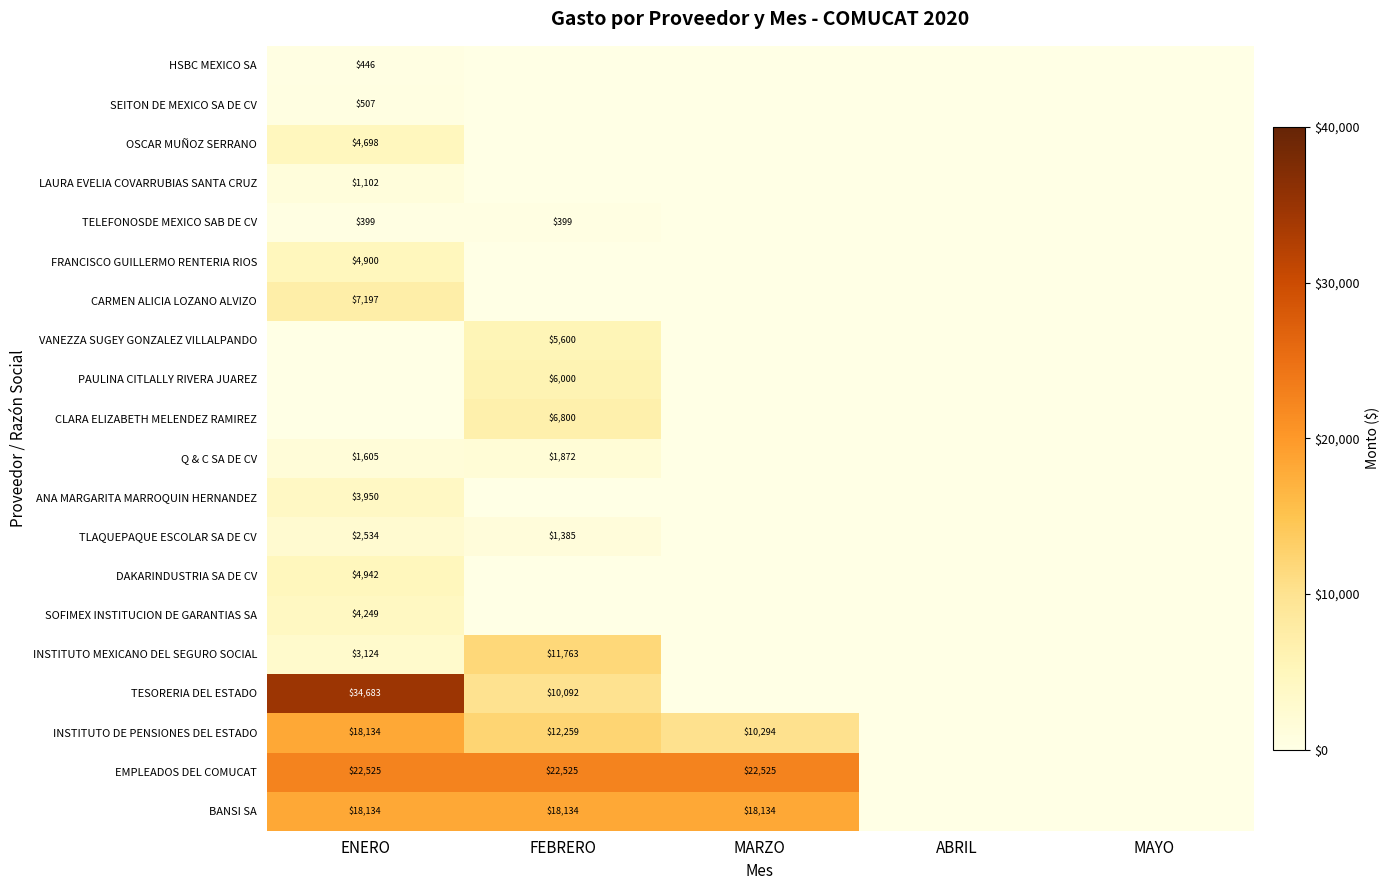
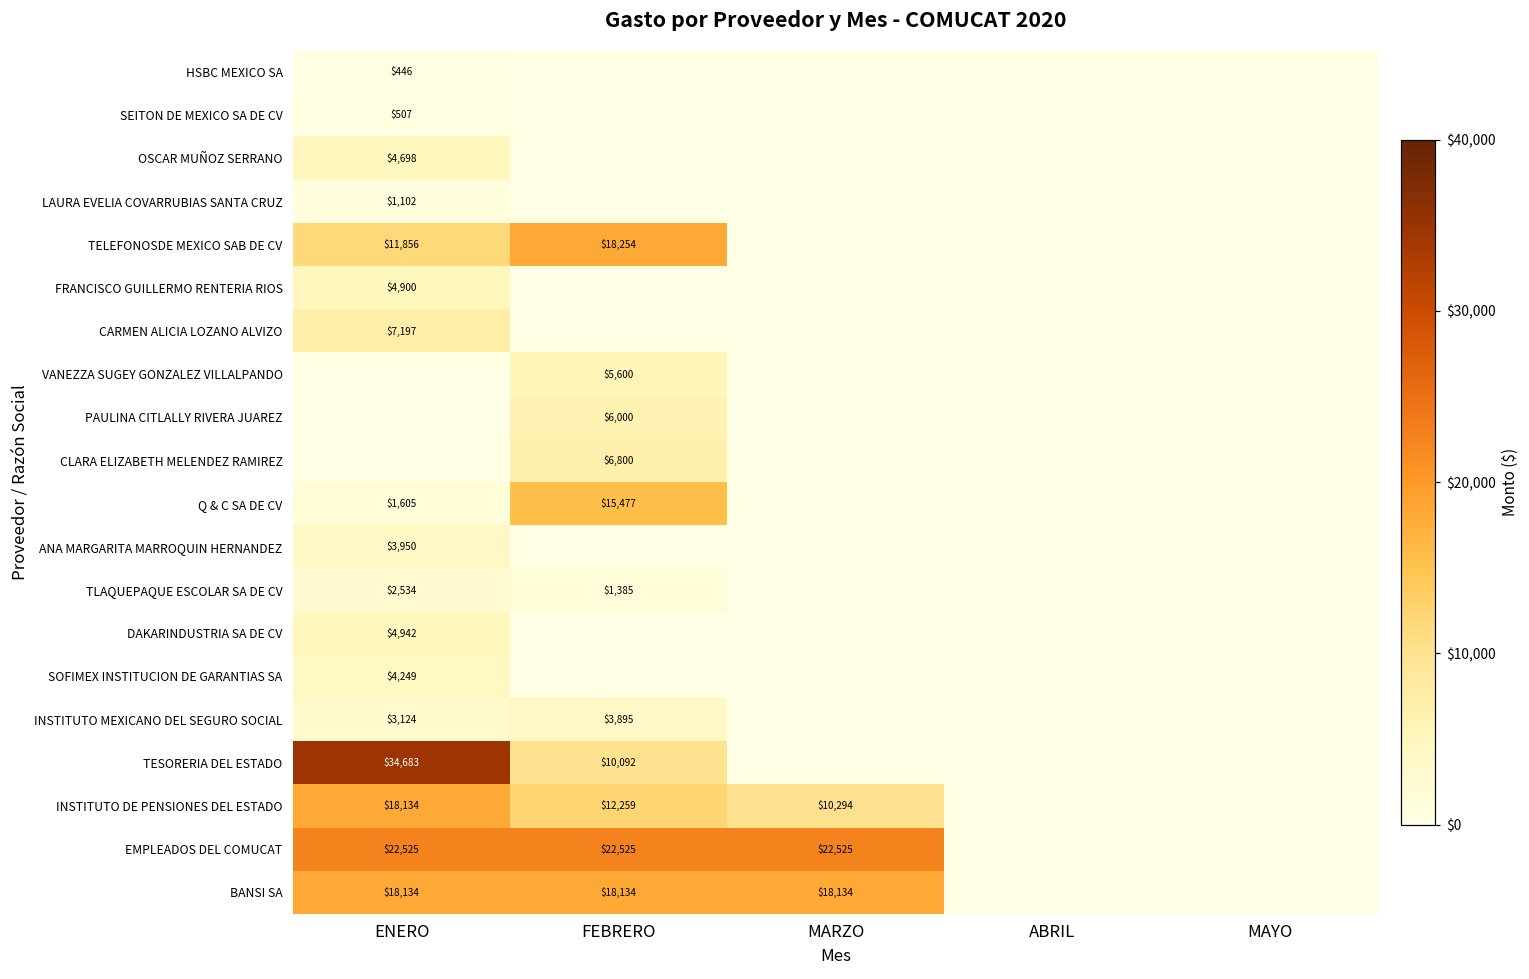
  {
    "HSBC MEXICO SA": {
      "ENERO": "$446"
    },
    "SEITON DE MEXICO SA DE CV": {
      "ENERO": "$507"
    },
    "OSCAR MUÑOZ SERRANO": {
      "ENERO": "$4,698"
    },
    "LAURA EVELIA COVARRUBIAS SANTA CRUZ": {
      "ENERO": "$1,102"
    },
    "TELEFONOSDE MEXICO SAB DE CV": {
-     "ENERO": "$399",
-     "FEBRERO": "$399"
+     "ENERO": "$11,856",
+     "FEBRERO": "$18,254"
    },
    "FRANCISCO GUILLERMO RENTERIA RIOS": {
      "ENERO": "$4,900"
    },
    "CARMEN ALICIA LOZANO ALVIZO": {
      "ENERO": "$7,197"
    },
    "VANEZZA SUGEY GONZALEZ VILLALPANDO": {
      "FEBRERO": "$5,600"
    },
    "PAULINA CITLALLY RIVERA JUAREZ": {
      "FEBRERO": "$6,000"
    },
    "CLARA ELIZABETH MELENDEZ RAMIREZ": {
      "FEBRERO": "$6,800"
    },
    "Q & C SA DE CV": {
      "ENERO": "$1,605",
-     "FEBRERO": "$1,872"
+     "FEBRERO": "$15,477"
    },
    "ANA MARGARITA MARROQUIN HERNANDEZ": {
      "ENERO": "$3,950"
    },
    "TLAQUEPAQUE ESCOLAR SA DE CV": {
      "ENERO": "$2,534",
      "FEBRERO": "$1,385"
    },
    "DAKARINDUSTRIA SA DE CV": {
      "ENERO": "$4,942"
    },
    "SOFIMEX INSTITUCION DE GARANTIAS SA": {
      "ENERO": "$4,249"
    },
    "INSTITUTO MEXICANO DEL SEGURO SOCIAL": {
      "ENERO": "$3,124",
-     "FEBRERO": "$11,763"
+     "FEBRERO": "$3,895"
    },
    "TESORERIA DEL ESTADO": {
      "ENERO": "$34,683",
      "FEBRERO": "$10,092"
    },
    "INSTITUTO DE PENSIONES DEL ESTADO": {
      "ENERO": "$18,134",
      "FEBRERO": "$12,259",
      "MARZO": "$10,294"
    },
    "EMPLEADOS DEL COMUCAT": {
      "ENERO": "$22,525",
      "FEBRERO": "$22,525",
      "MARZO": "$22,525"
    },
    "BANSI SA": {
      "ENERO": "$18,134",
      "FEBRERO": "$18,134",
      "MARZO": "$18,134"
    }
  }
